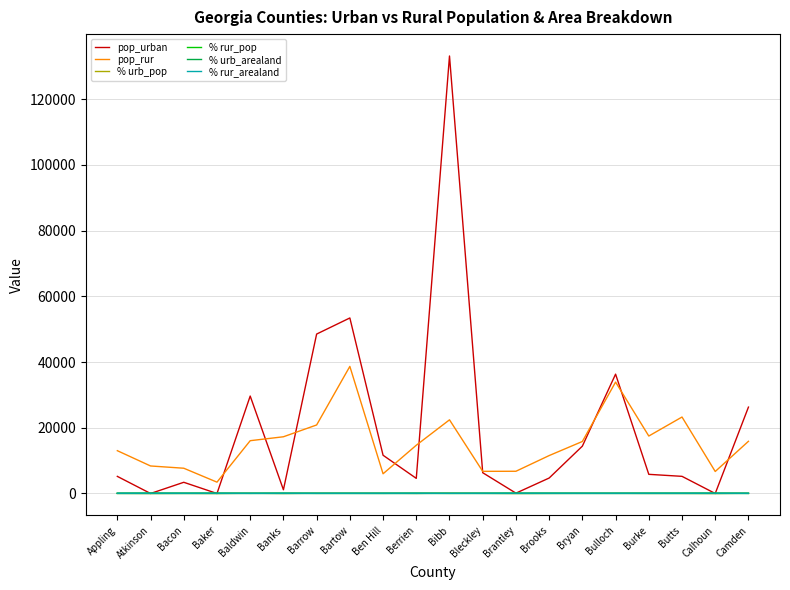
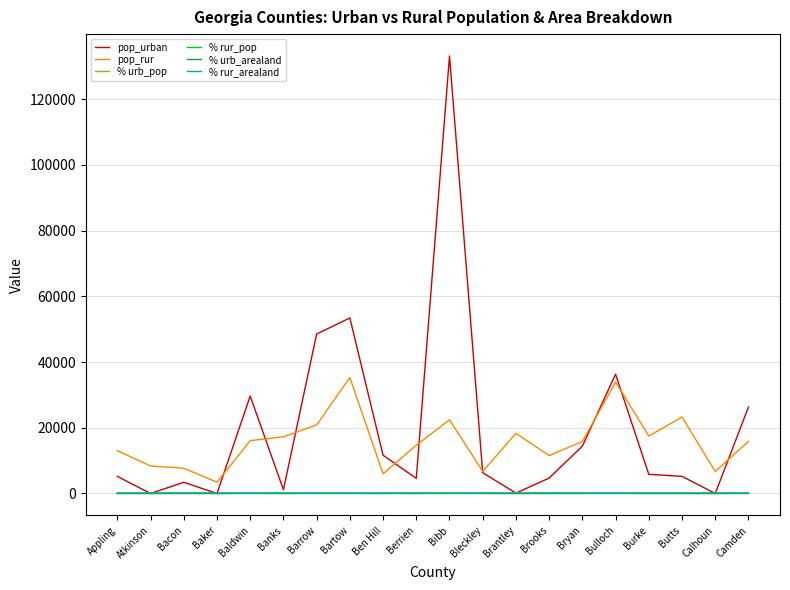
  {
    "pop_urban": {
      "Appling": 5000,
      "Bacon": 3000,
      "Baldwin": 30000,
      "Banks": 1000,
      "Barrow": 49000,
      "Bartow": 53000,
      "Ben Hill": 12000,
      "Berrien": 5000,
      "Bibb": 133000,
      "Brooks": 5000,
      "Bryan": 14000,
      "Bulloch": 36000,
      "Burke": 6000,
      "Butts": 5000,
      "Camden": 26000
    },
    "pop_rur": {
      "Appling": 13000,
      "Atkinson": 8000,
      "Bacon": 8000,
      "Baker": 3000,
      "Baldwin": 16000,
      "Banks": 17000,
      "Barrow": 21000,
-     "Bartow": 39000,
+     "Bartow": 35000,
      "Ben Hill": 6000,
      "Berrien": 15000,
      "Bibb": 22000,
-     "Brantley": 7000,
+     "Brantley": 18000,
      "Brooks": 12000,
      "Bryan": 16000,
      "Bulloch": 34000,
      "Burke": 17000,
      "Butts": 23000,
      "Calhoun": 7000,
      "Camden": 16000
    }
  }
